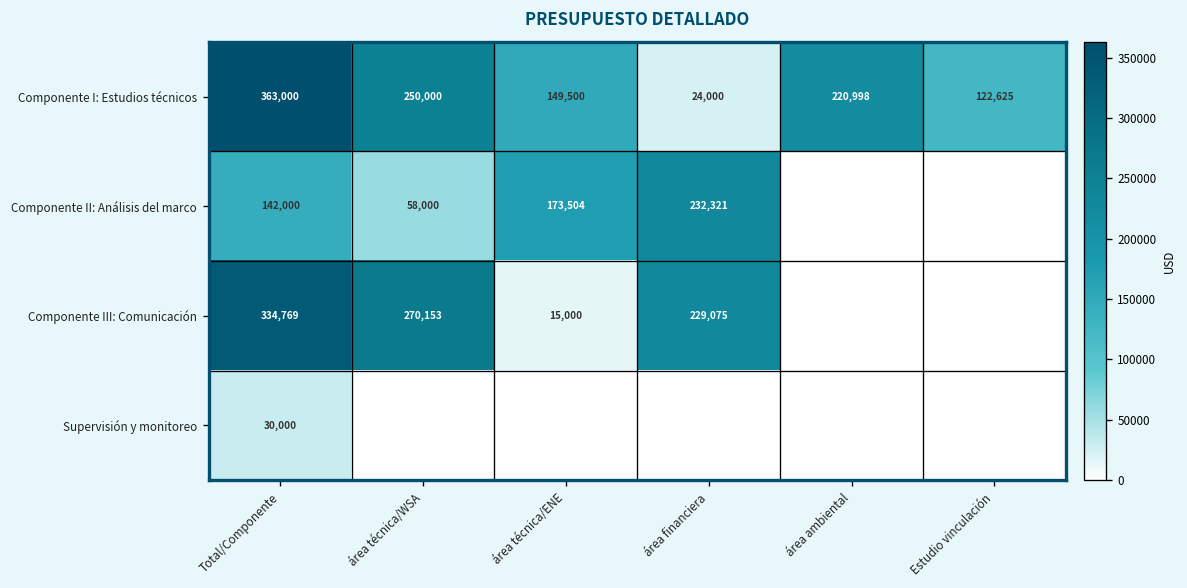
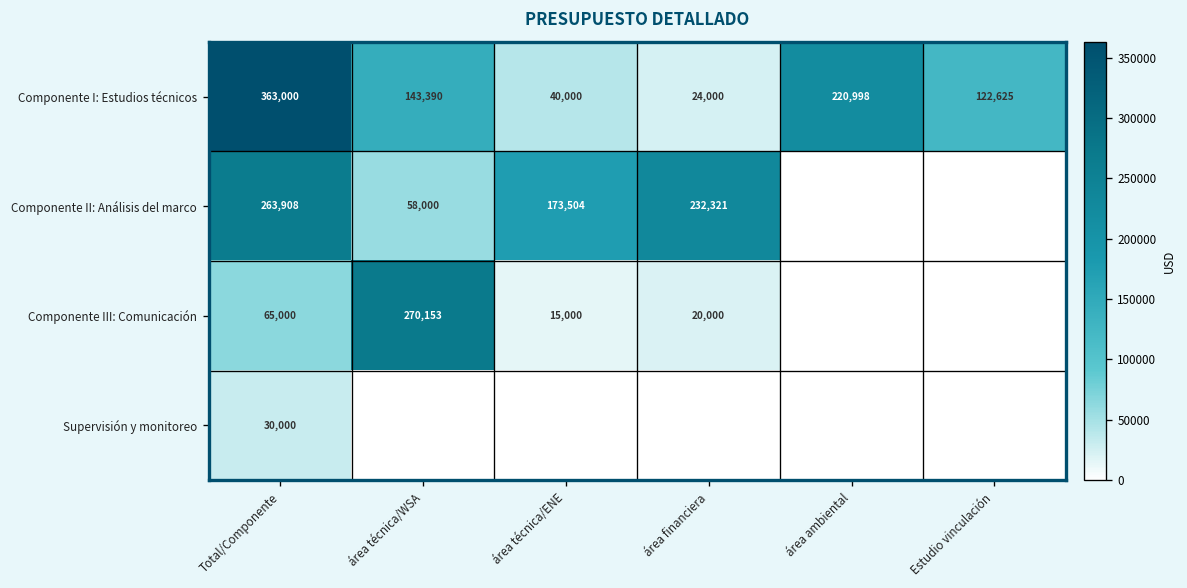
  {
    "Componente I: Estudios técnicos": {
      "Total/Componente": "363,000",
-     "área técnica/WSA": "250,000",
-     "área técnica/ENE": "149,500",
+     "área técnica/WSA": "143,390",
+     "área técnica/ENE": "40,000",
      "área financiera": "24,000",
      "área ambiental": "220,998",
      "Estudio vinculación": "122,625"
    },
    "Componente II: Análisis del marco": {
-     "Total/Componente": "142,000",
+     "Total/Componente": "263,908",
      "área técnica/WSA": "58,000",
      "área técnica/ENE": "173,504",
      "área financiera": "232,321"
    },
    "Componente III: Comunicación": {
-     "Total/Componente": "334,769",
+     "Total/Componente": "65,000",
      "área técnica/WSA": "270,153",
      "área técnica/ENE": "15,000",
-     "área financiera": "229,075"
+     "área financiera": "20,000"
    },
    "Supervisión y monitoreo": {
      "Total/Componente": "30,000"
    }
  }
